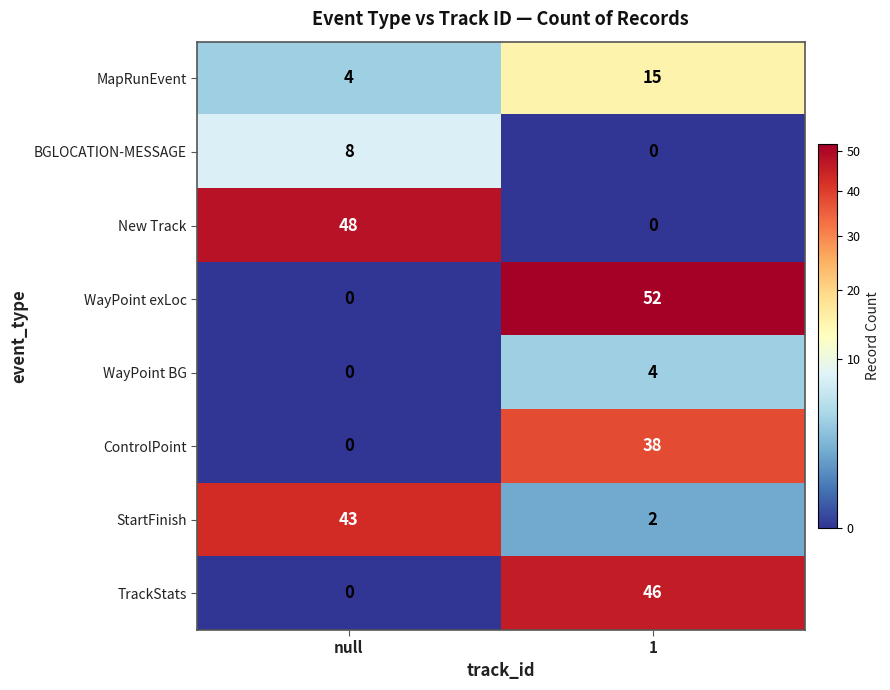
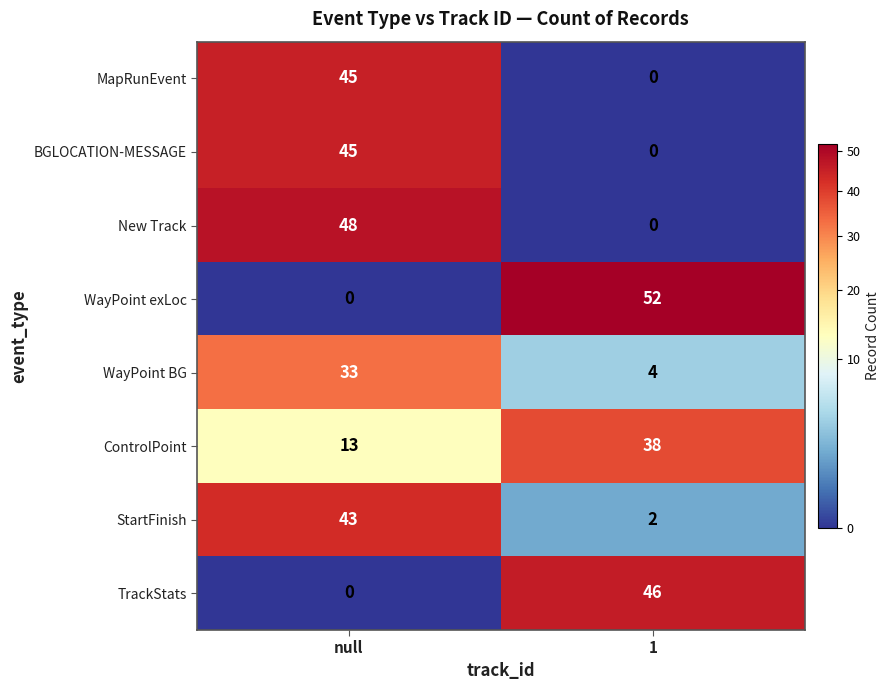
  {
    "MapRunEvent": {
-     "null": 4,
-     "1": 15
+     "null": 45,
+     "1": 0
    },
    "BGLOCATION-MESSAGE": {
-     "null": 8,
+     "null": 45,
      "1": 0
    },
    "New Track": {
      "null": 48,
      "1": 0
    },
    "WayPoint exLoc": {
      "null": 0,
      "1": 52
    },
    "WayPoint BG": {
-     "null": 0,
+     "null": 33,
      "1": 4
    },
    "ControlPoint": {
-     "null": 0,
+     "null": 13,
      "1": 38
    },
    "StartFinish": {
      "null": 43,
      "1": 2
    },
    "TrackStats": {
      "null": 0,
      "1": 46
    }
  }
